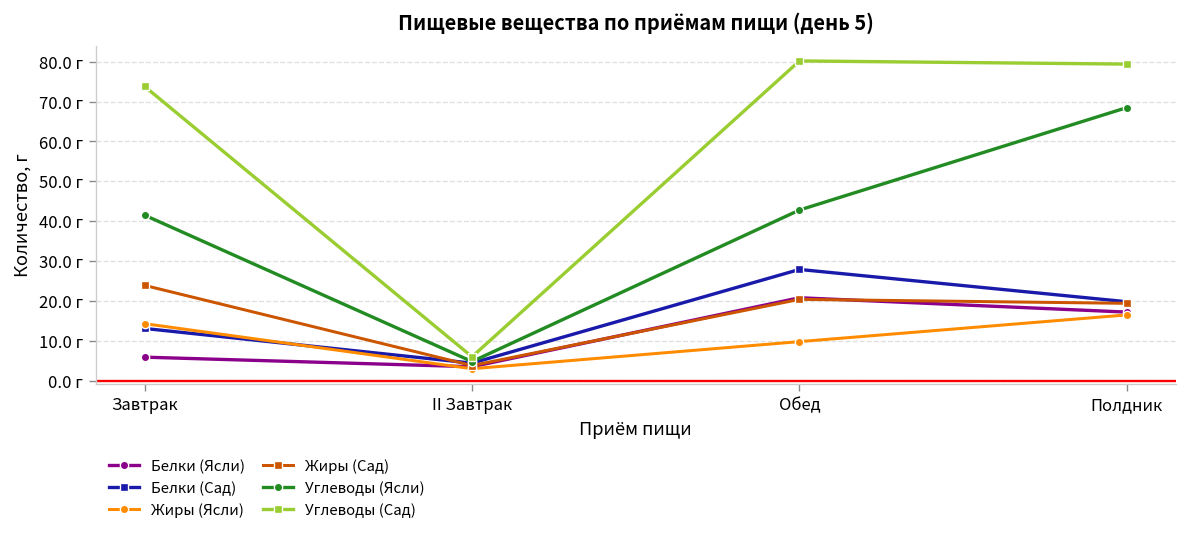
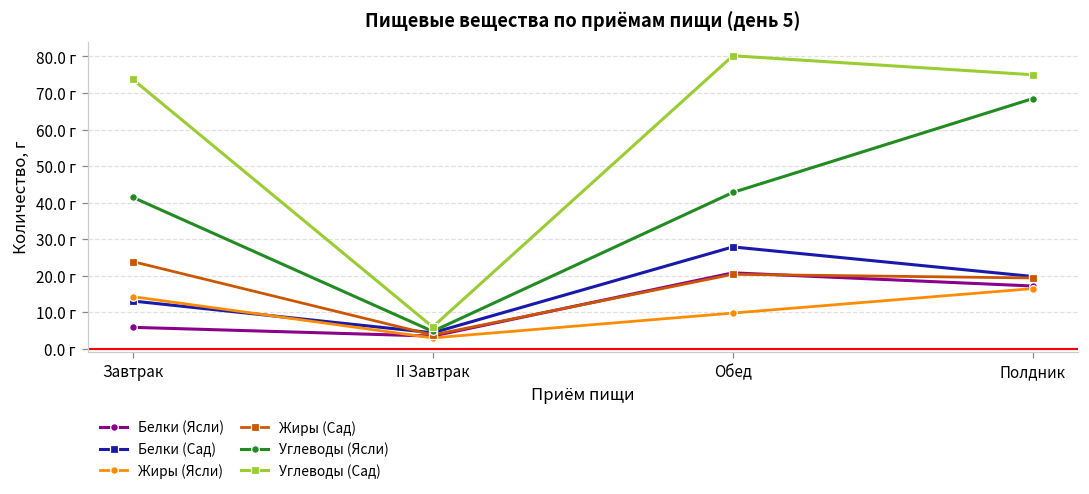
  {
    "Белки (Ясли)": {
      "Завтрак": "6 г"
    },
    "Белки (Сад)": {
      "Завтрак": "13 г",
      "Обед": "28 г"
    },
    "Жиры (Ясли)": {
      "Завтрак": "14 г",
      "Обед": "10 г"
    },
    "Жиры (Сад)": {
      "Завтрак": "24 г"
    },
    "Углеводы (Ясли)": {
      "Завтрак": "42 г",
      "Обед": "43 г",
      "Полдник": "69 г"
    },
    "Углеводы (Сад)": {
      "Завтрак": "74 г",
      "II Завтрак": "6 г",
      "Обед": "80 г",
-     "Полдник": "79 г"
+     "Полдник": "75 г"
    }
  }
